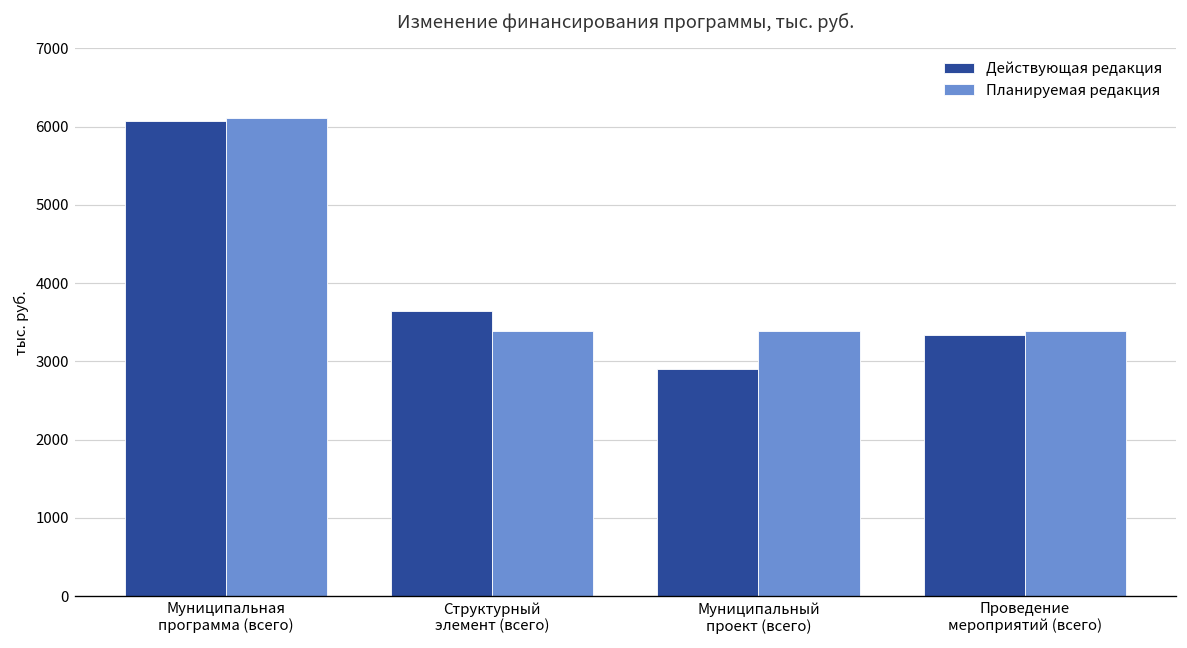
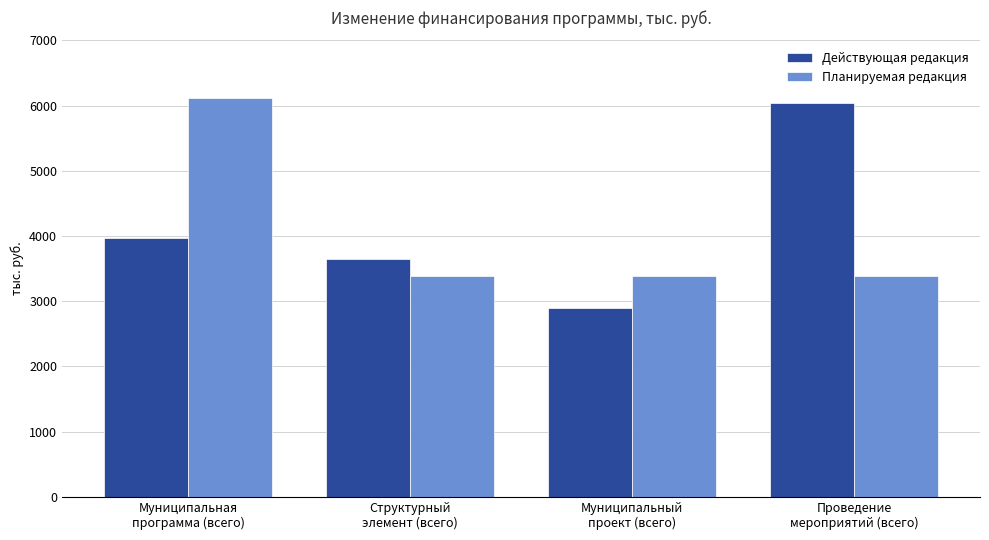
  {
    "Действующая редакция": {
-     "Муниципальная программа (всего)": 6100,
+     "Муниципальная программа (всего)": 4000,
      "Структурный элемент (всего)": 3600,
      "Муниципальный проект (всего)": 2900,
-     "Проведение мероприятий (всего)": 3300
+     "Проведение мероприятий (всего)": 6000
    },
    "Планируемая редакция": {
      "Муниципальная программа (всего)": 6100,
      "Структурный элемент (всего)": 3400,
      "Муниципальный проект (всего)": 3400,
      "Проведение мероприятий (всего)": 3400
    }
  }
